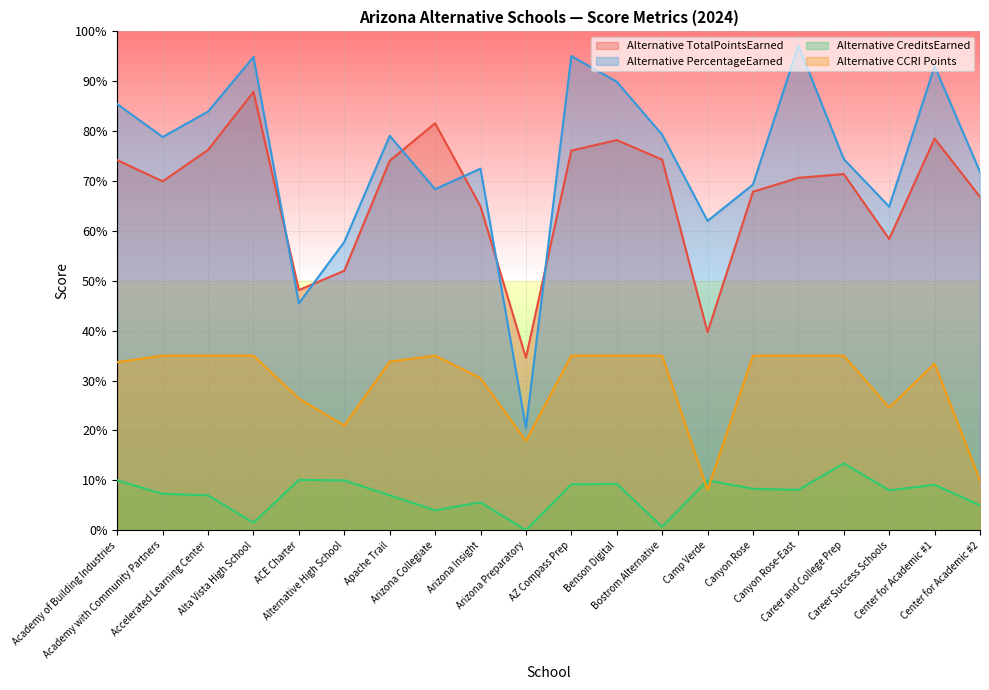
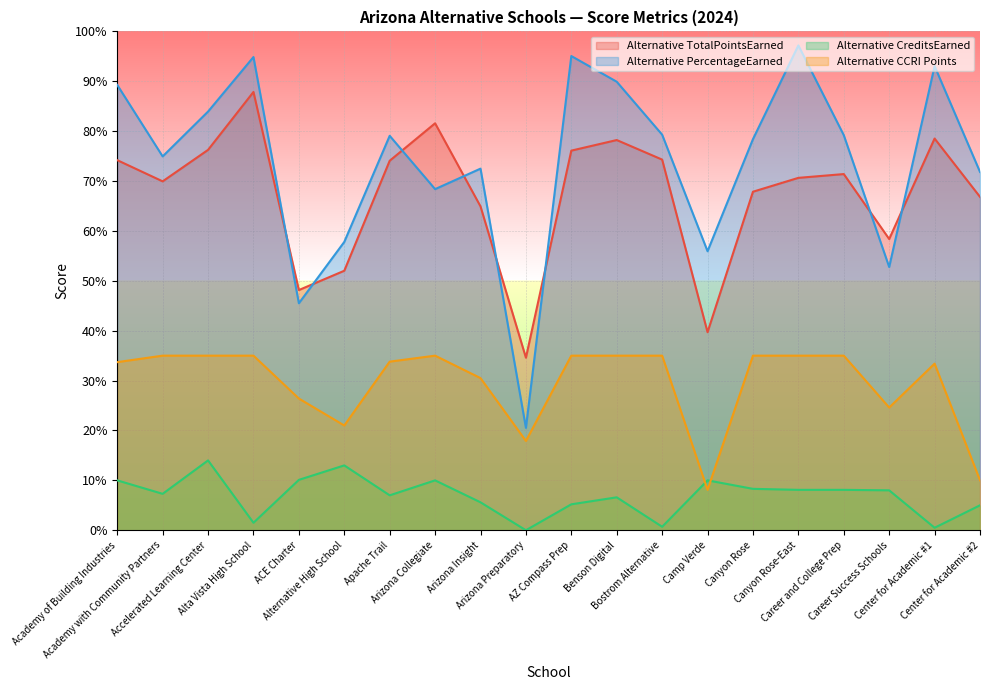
  {
    "Alternative PercentageEarned": {
-     "Academy of Building Industries": "85%",
-     "Academy with Community Partners": "79%",
+     "Academy of Building Industries": "89%",
+     "Academy with Community Partners": "75%",
      "Accelerated Learning Center": "84%",
      "Alta Vista High School": "95%",
      "ACE Charter": "46%",
      "Alternative High School": "58%",
      "Apache Trail": "79%",
      "Arizona Collegiate": "68%",
      "Arizona Insight": "72%",
      "Arizona Preparatory": "21%",
      "AZ Compass Prep": "95%",
      "Benson Digital": "90%",
      "Bostrom Alternative": "79%",
-     "Camp Verde": "62%",
-     "Canyon Rose": "69%",
-     "Career and College Prep": "74%",
-     "Career Success Schools": "65%",
+     "Camp Verde": "56%",
+     "Canyon Rose": "78%",
+     "Career and College Prep": "79%",
+     "Career Success Schools": "53%",
      "Center for Academic #2": "72%"
    },
    "Alternative CreditsEarned": {
      "Academy of Building Industries": "10%",
      "Academy with Community Partners": "7%",
-     "Accelerated Learning Center": "7%",
+     "Accelerated Learning Center": "14%",
      "Alta Vista High School": "2%",
      "ACE Charter": "10%",
-     "Alternative High School": "10%",
+     "Alternative High School": "13%",
      "Apache Trail": "7%",
-     "Arizona Collegiate": "4%",
+     "Arizona Collegiate": "10%",
      "Arizona Insight": "6%",
      "Arizona Preparatory": "0%",
-     "AZ Compass Prep": "9%",
-     "Benson Digital": "9%",
+     "AZ Compass Prep": "5%",
+     "Benson Digital": "7%",
      "Bostrom Alternative": "1%",
      "Camp Verde": "10%",
      "Canyon Rose": "8%",
      "Canyon Rose-East": "8%",
-     "Career and College Prep": "13%",
+     "Career and College Prep": "8%",
      "Career Success Schools": "8%",
-     "Center for Academic #1": "9%",
+     "Center for Academic #1": "1%",
      "Center for Academic #2": "5%"
    }
  }
